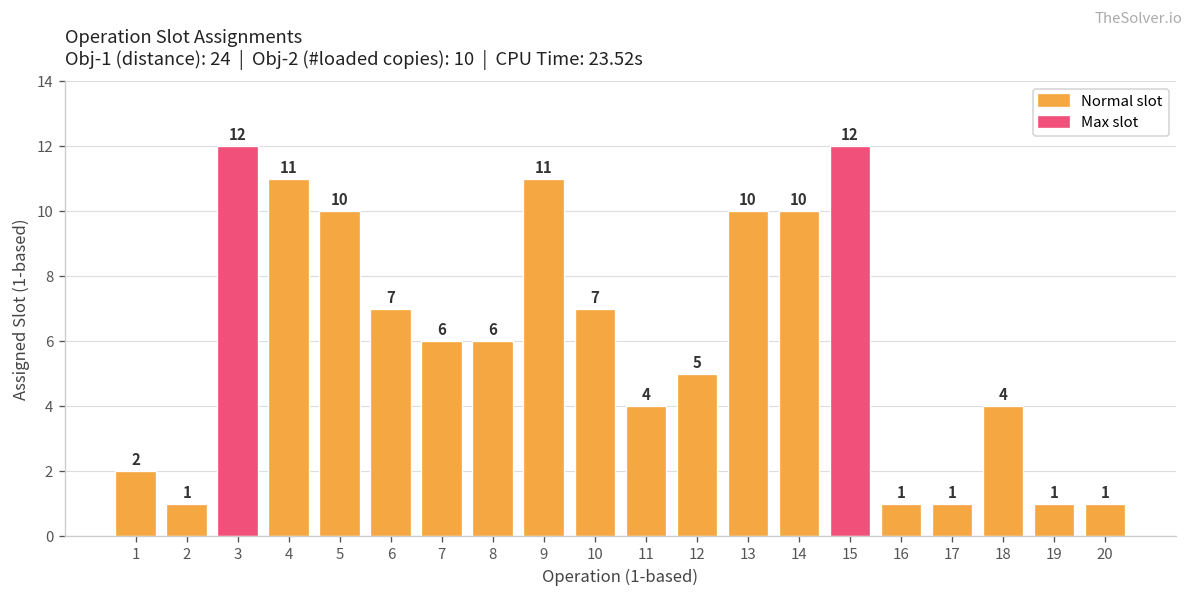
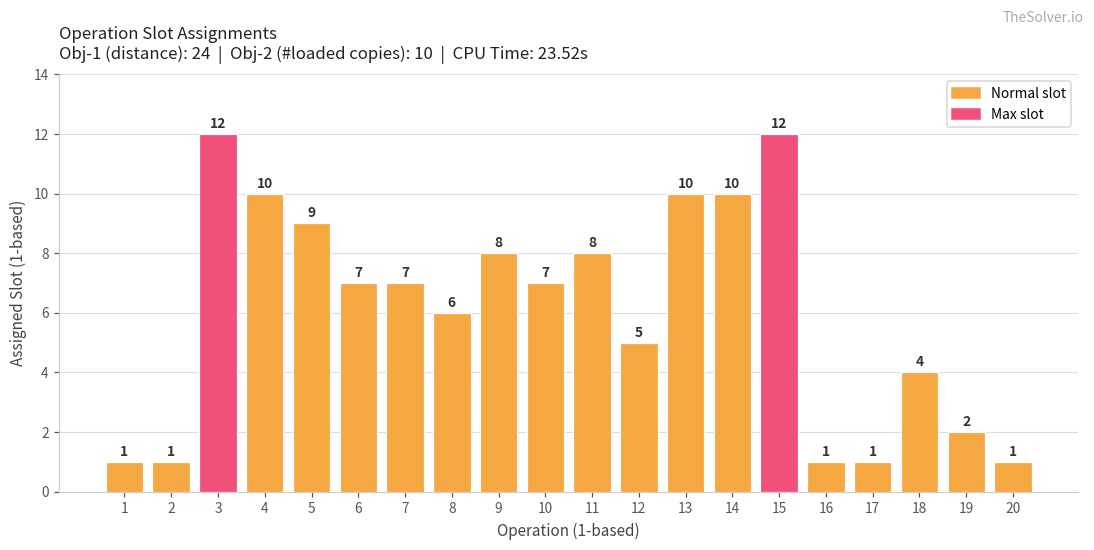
  {
-   "1": 2,
+   "1": 1,
    "2": 1,
    "3": 12,
-   "4": 11,
-   "5": 10,
+   "4": 10,
+   "5": 9,
    "6": 7,
-   "7": 6,
+   "7": 7,
    "8": 6,
-   "9": 11,
+   "9": 8,
    "10": 7,
-   "11": 4,
+   "11": 8,
    "12": 5,
    "13": 10,
    "14": 10,
    "15": 12,
    "16": 1,
    "17": 1,
    "18": 4,
-   "19": 1,
+   "19": 2,
    "20": 1
  }
